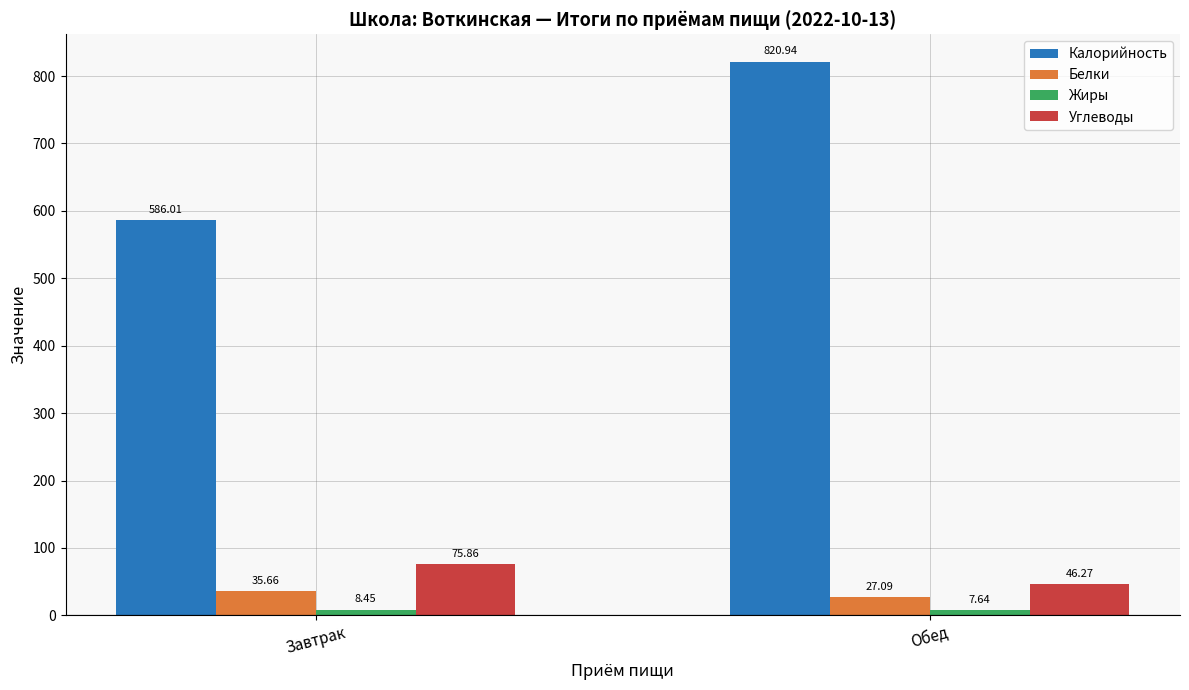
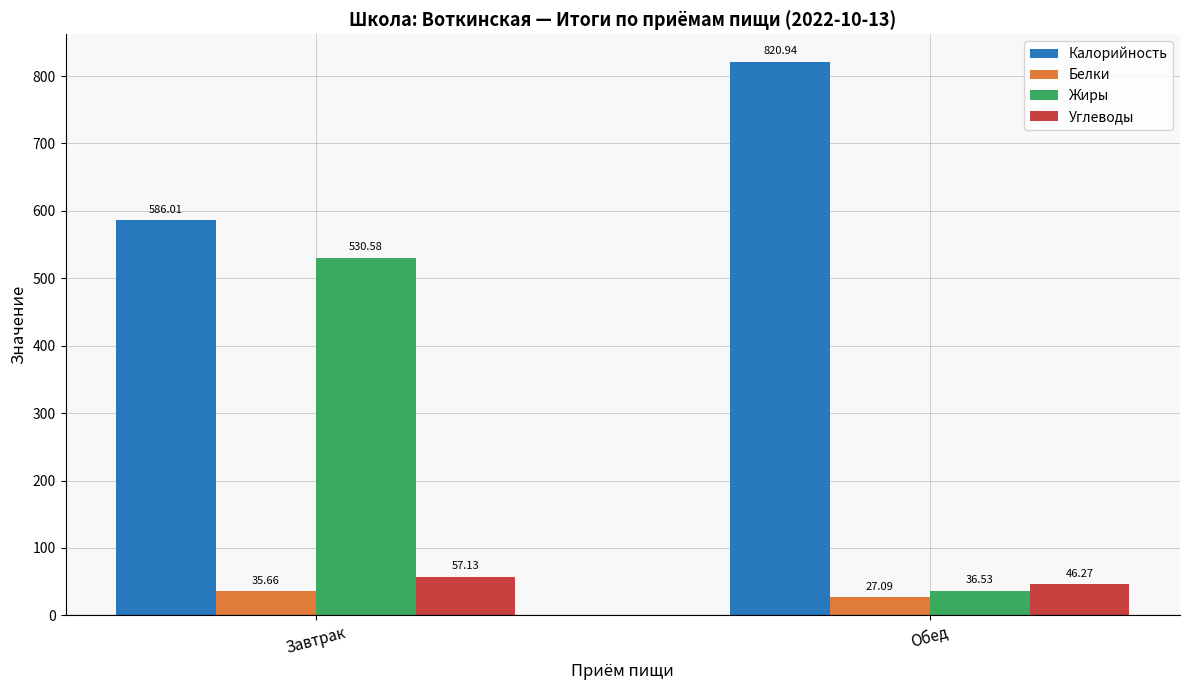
  {
    "Калорийность": {
      "Завтрак": 586.01,
      "Обед": 820.94
    },
    "Белки": {
      "Завтрак": 35.66,
      "Обед": 27.09
    },
    "Жиры": {
-     "Завтрак": 8.45,
-     "Обед": 7.64
+     "Завтрак": 530.58,
+     "Обед": 36.53
    },
    "Углеводы": {
-     "Завтрак": 75.86,
+     "Завтрак": 57.13,
      "Обед": 46.27
    }
  }
